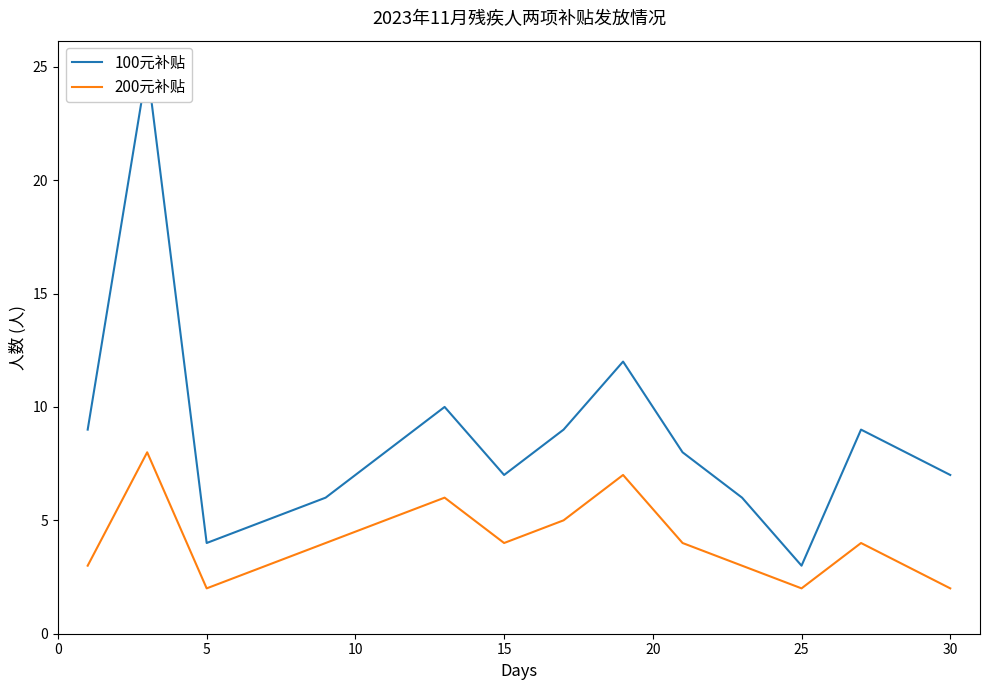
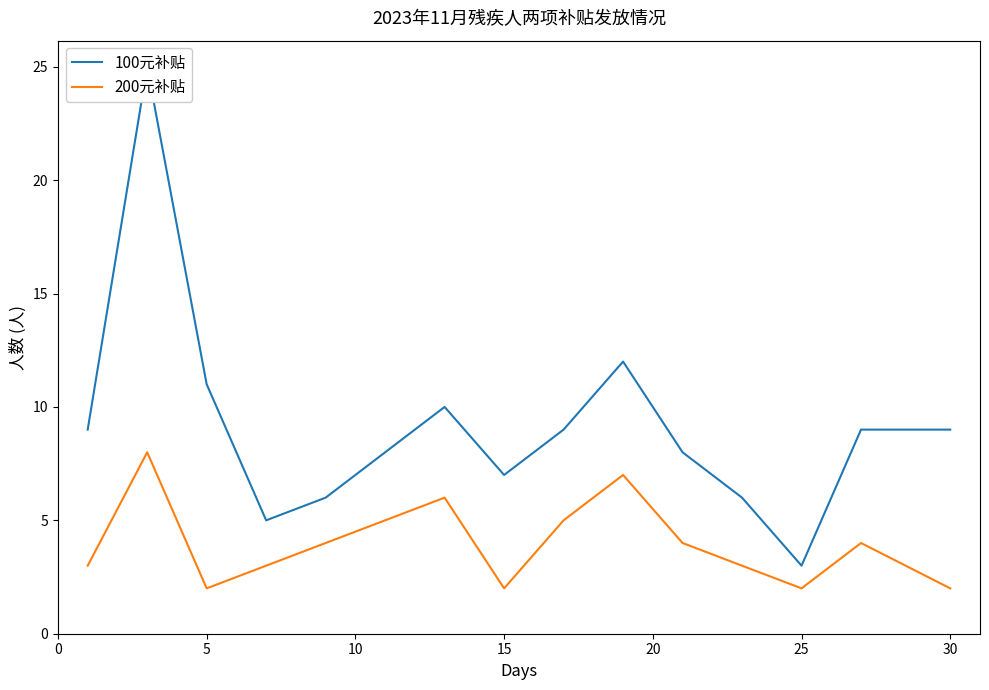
  {
    "100元补贴": {
-     "5": 4,
+     "5": 11,
      "15": 7,
      "25": 3,
-     "30": 7
+     "30": 9
    },
    "200元补贴": {
      "5": 2,
-     "15": 4,
+     "15": 2,
      "25": 2,
      "30": 2
    }
  }
